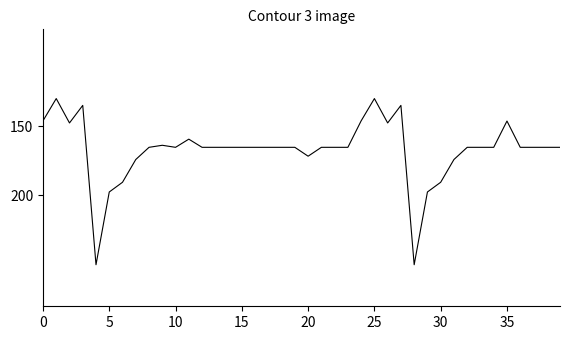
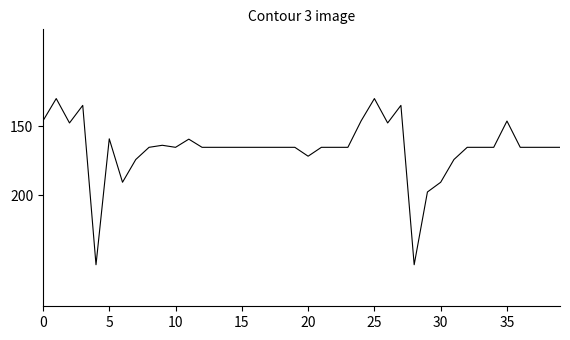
  {
    "0": 146,
-   "5": 197,
+   "5": 159,
    "10": 165,
    "15": 165,
    "20": 172,
    "25": 130,
    "30": 190,
    "35": 146
  }
